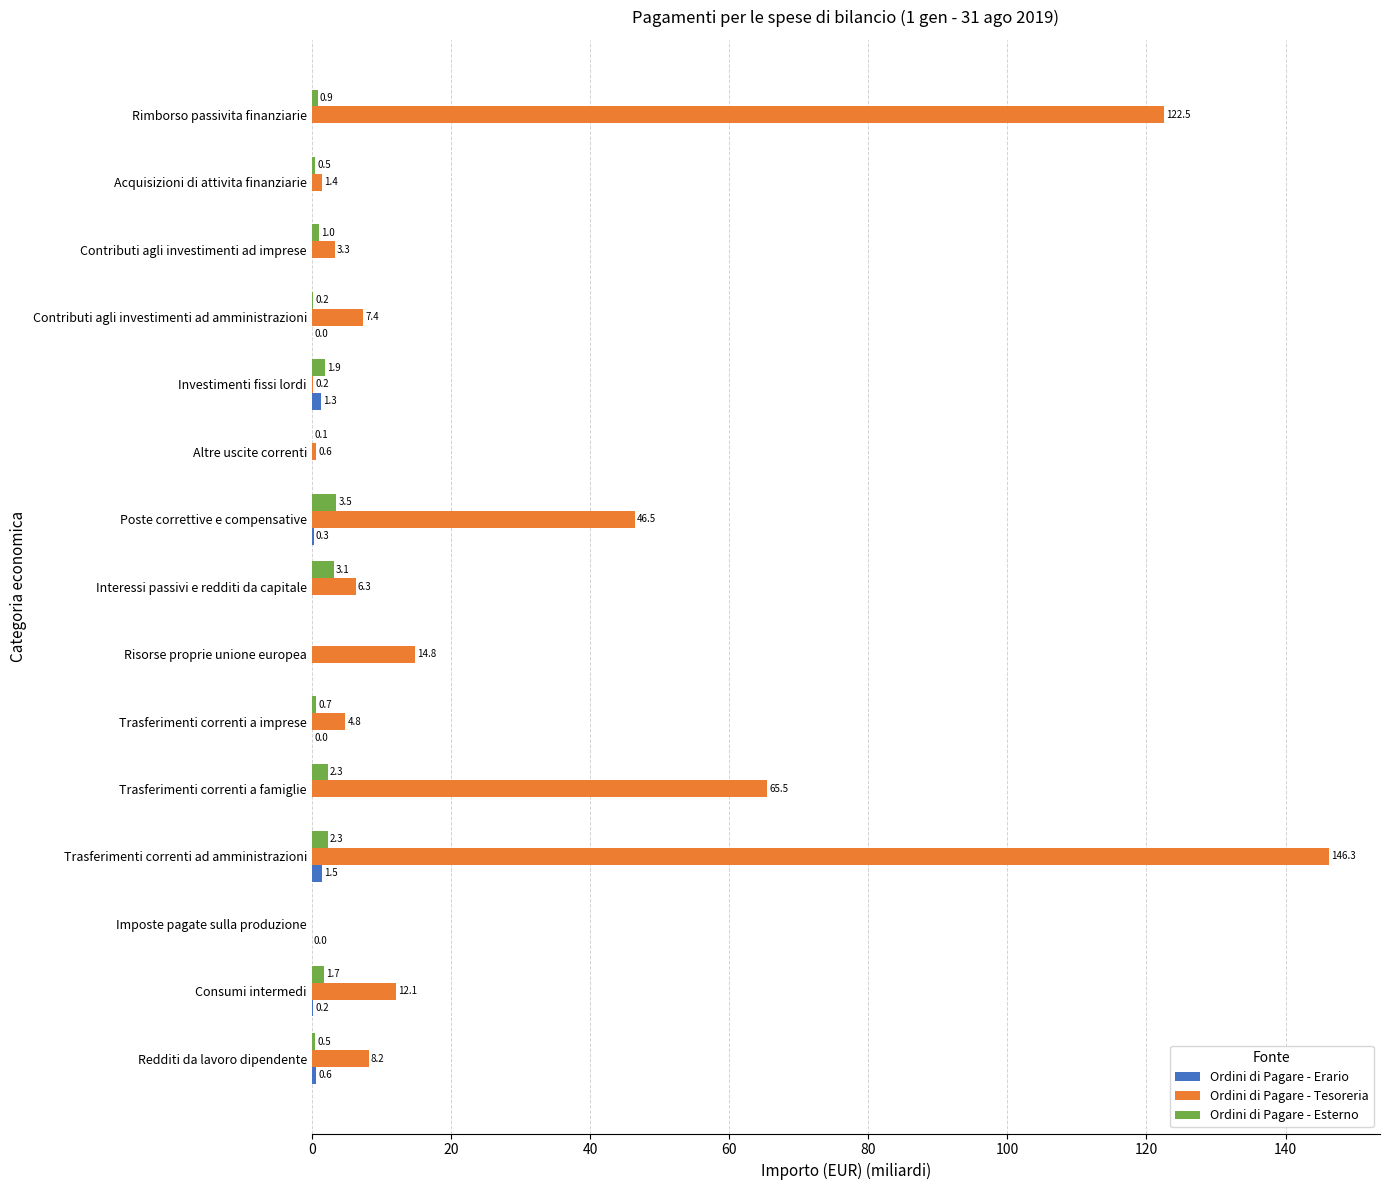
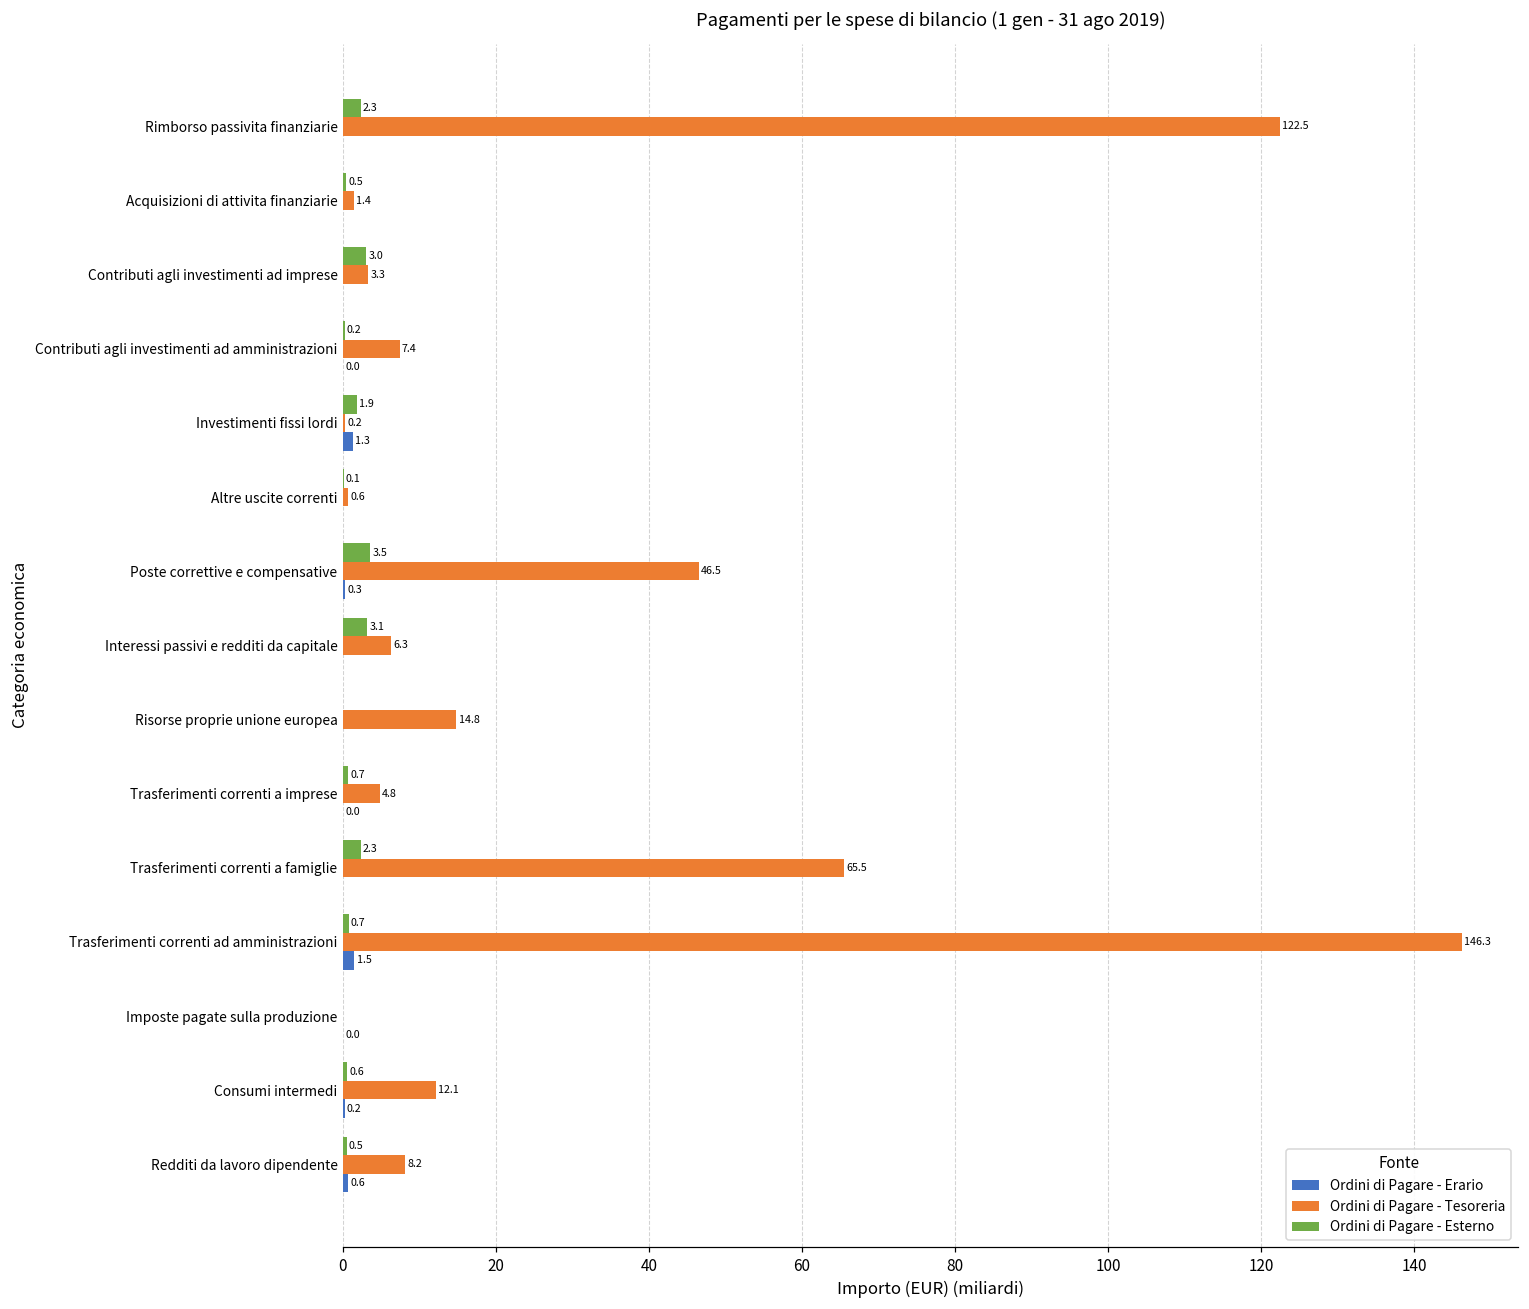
  {
    "Ordini di Pagare - Erario": {
      "Contributi agli investimenti ad amministrazioni": 0.0,
      "Investimenti fissi lordi": 1.3,
      "Poste correttive e compensative": 0.3,
      "Trasferimenti correnti a imprese": 0.0,
      "Trasferimenti correnti ad amministrazioni": 1.5,
      "Imposte pagate sulla produzione": 0.0,
      "Consumi intermedi": 0.2,
      "Redditi da lavoro dipendente": 0.6
    },
    "Ordini di Pagare - Tesoreria": {
      "Rimborso passivita finanziarie": 122.5,
      "Acquisizioni di attivita finanziarie": 1.4,
      "Contributi agli investimenti ad imprese": 3.3,
      "Contributi agli investimenti ad amministrazioni": 7.4,
      "Investimenti fissi lordi": 0.2,
      "Altre uscite correnti": 0.6,
      "Poste correttive e compensative": 46.5,
      "Interessi passivi e redditi da capitale": 6.3,
      "Risorse proprie unione europea": 14.8,
      "Trasferimenti correnti a imprese": 4.8,
      "Trasferimenti correnti a famiglie": 65.5,
      "Trasferimenti correnti ad amministrazioni": 146.3,
      "Consumi intermedi": 12.1,
      "Redditi da lavoro dipendente": 8.2
    },
    "Ordini di Pagare - Esterno": {
-     "Rimborso passivita finanziarie": 0.9,
+     "Rimborso passivita finanziarie": 2.3,
      "Acquisizioni di attivita finanziarie": 0.5,
-     "Contributi agli investimenti ad imprese": 1.0,
+     "Contributi agli investimenti ad imprese": 3.0,
      "Contributi agli investimenti ad amministrazioni": 0.2,
      "Investimenti fissi lordi": 1.9,
      "Altre uscite correnti": 0.1,
      "Poste correttive e compensative": 3.5,
      "Interessi passivi e redditi da capitale": 3.1,
      "Trasferimenti correnti a imprese": 0.7,
      "Trasferimenti correnti a famiglie": 2.3,
-     "Trasferimenti correnti ad amministrazioni": 2.3,
-     "Consumi intermedi": 1.7,
+     "Trasferimenti correnti ad amministrazioni": 0.7,
+     "Consumi intermedi": 0.6,
      "Redditi da lavoro dipendente": 0.5
    }
  }
